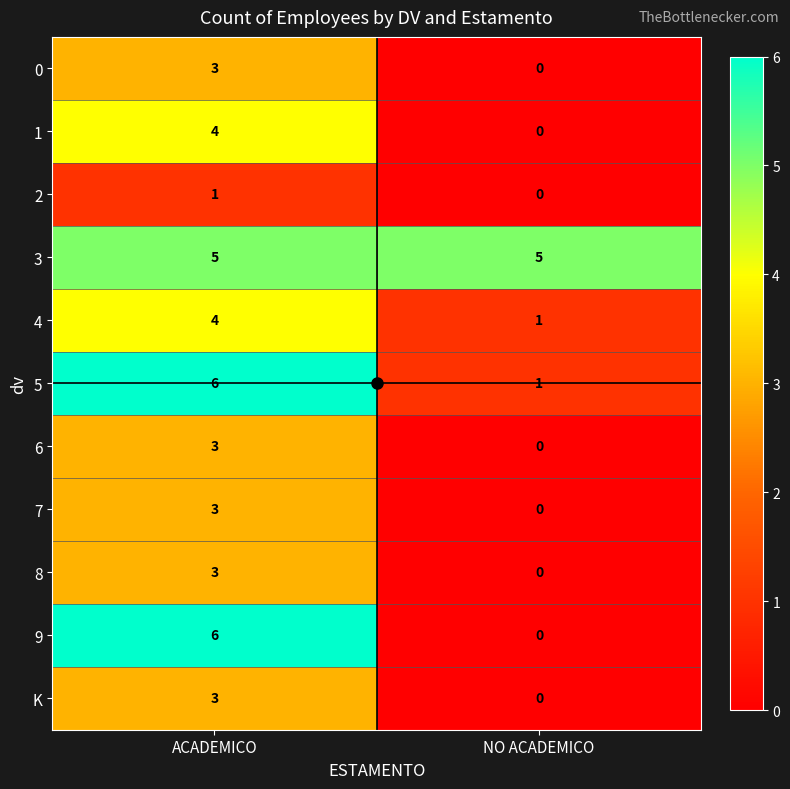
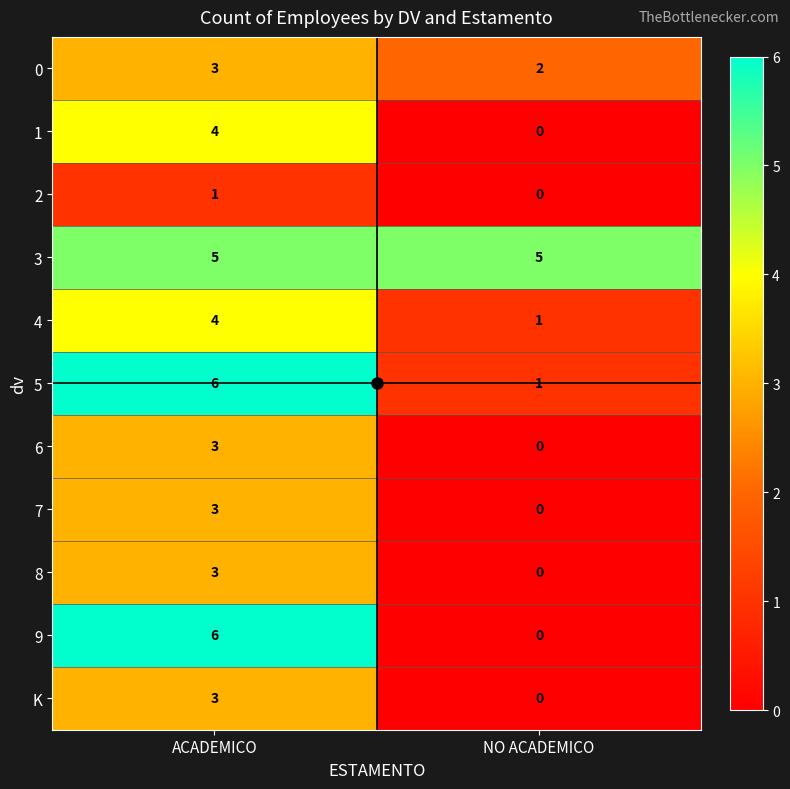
  {
    "0": {
      "ACADEMICO": 3,
-     "NO ACADEMICO": 0
+     "NO ACADEMICO": 2
    },
    "1": {
      "ACADEMICO": 4,
      "NO ACADEMICO": 0
    },
    "2": {
      "ACADEMICO": 1,
      "NO ACADEMICO": 0
    },
    "3": {
      "ACADEMICO": 5,
      "NO ACADEMICO": 5
    },
    "4": {
      "ACADEMICO": 4,
      "NO ACADEMICO": 1
    },
    "5": {
      "ACADEMICO": 6,
      "NO ACADEMICO": 1
    },
    "6": {
      "ACADEMICO": 3,
      "NO ACADEMICO": 0
    },
    "7": {
      "ACADEMICO": 3,
      "NO ACADEMICO": 0
    },
    "8": {
      "ACADEMICO": 3,
      "NO ACADEMICO": 0
    },
    "9": {
      "ACADEMICO": 6,
      "NO ACADEMICO": 0
    },
    "K": {
      "ACADEMICO": 3,
      "NO ACADEMICO": 0
    }
  }
